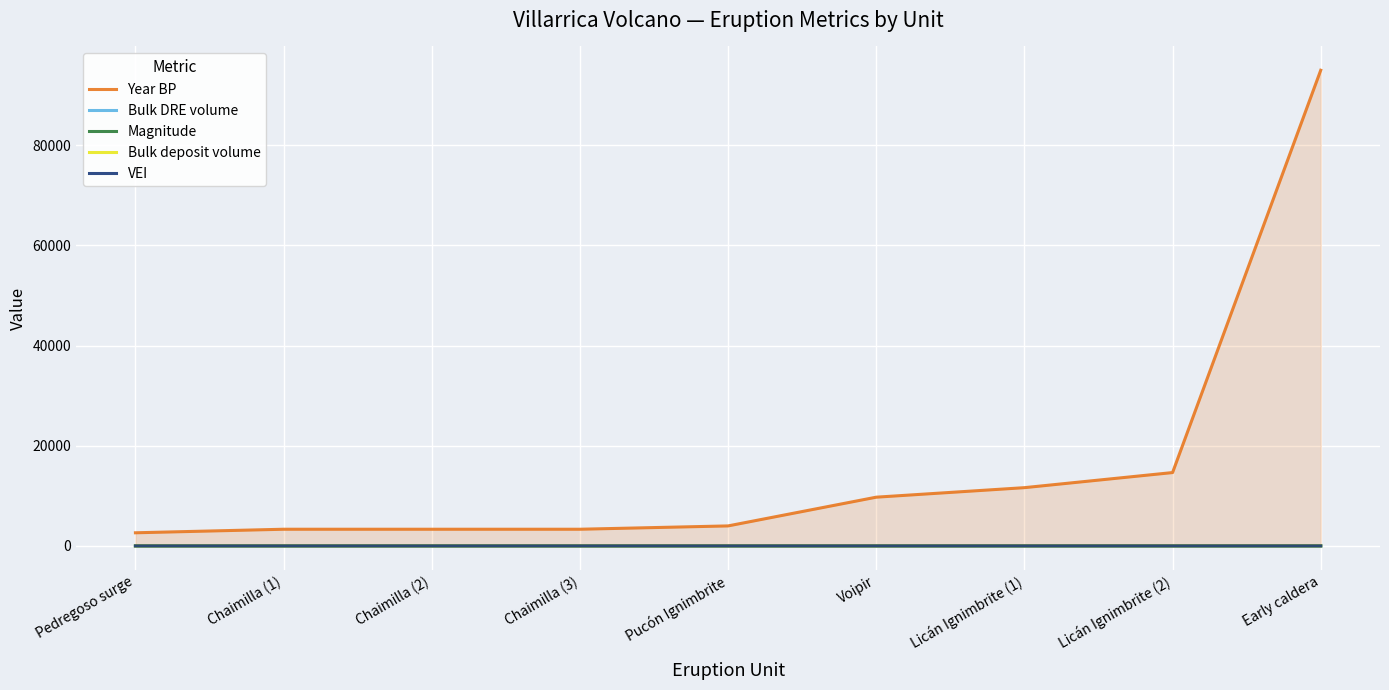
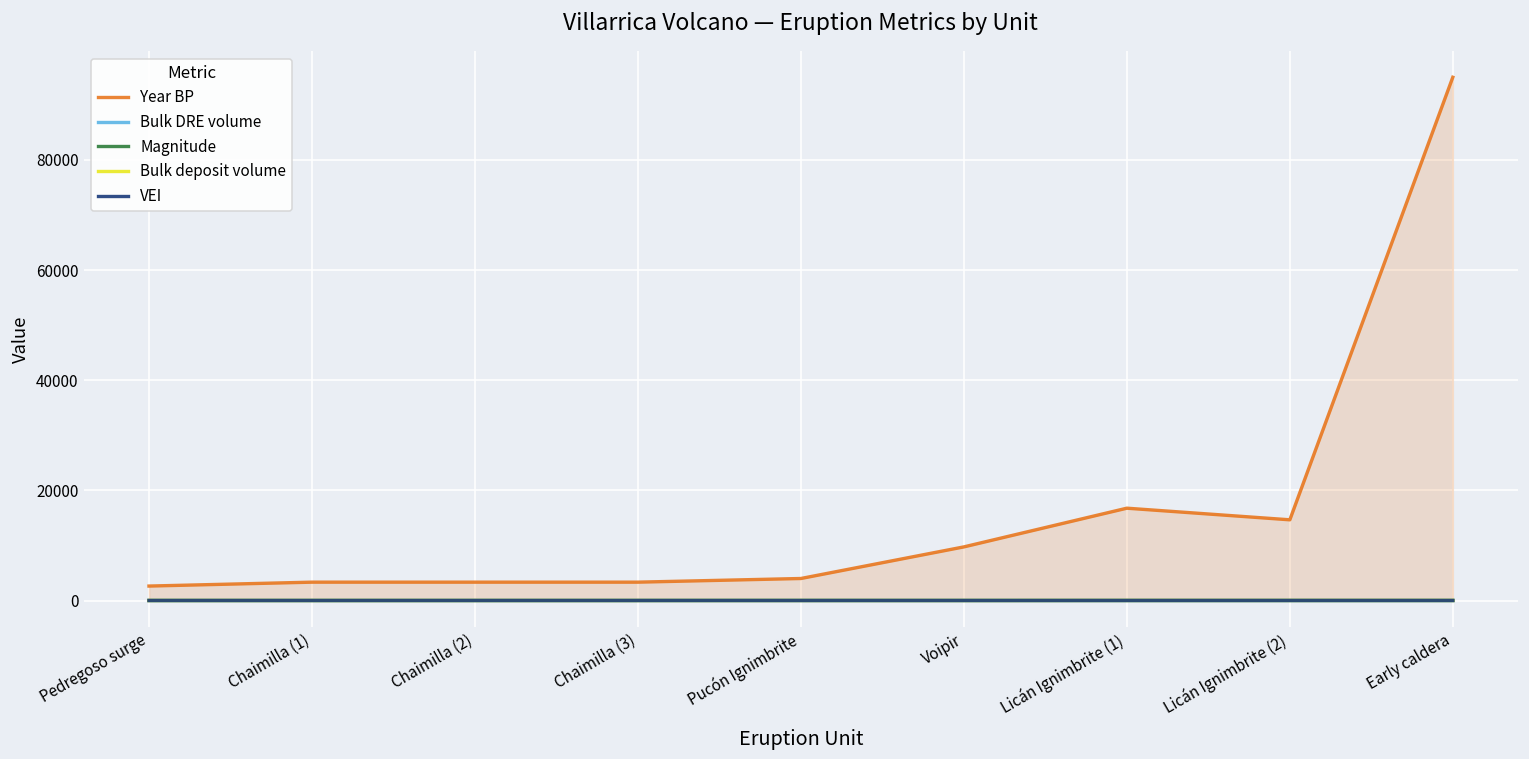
  {
    "Year BP": {
      "Pedregoso surge": 3000,
      "Chaimilla (1)": 3000,
      "Chaimilla (2)": 3000,
      "Chaimilla (3)": 3000,
      "Pucón Ignimbrite": 4000,
      "Voipir": 10000,
-     "Licán Ignimbrite (1)": 12000,
+     "Licán Ignimbrite (1)": 17000,
      "Licán Ignimbrite (2)": 15000,
      "Early caldera": 95000
    },
    "VEI": {
      "Pedregoso surge": 0,
      "Chaimilla (1)": 0,
      "Chaimilla (2)": 0,
      "Chaimilla (3)": 0,
      "Pucón Ignimbrite": 0,
      "Voipir": 0,
      "Licán Ignimbrite (1)": 0,
      "Licán Ignimbrite (2)": 0,
      "Early caldera": 0
    }
  }
